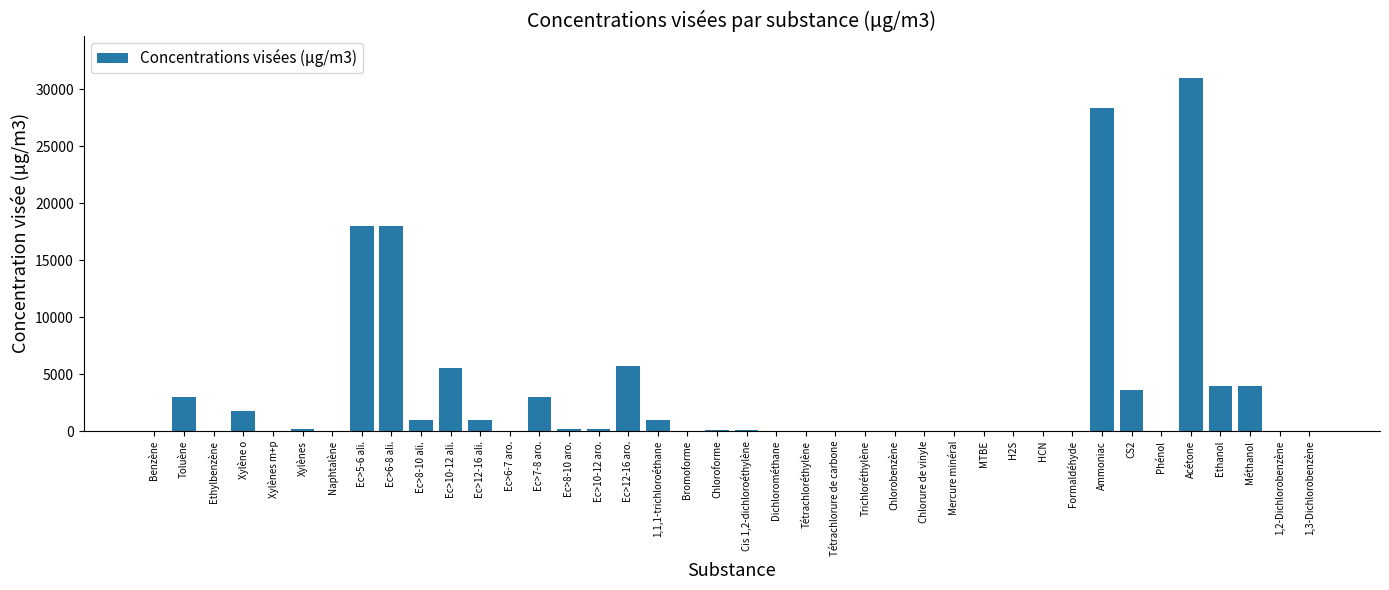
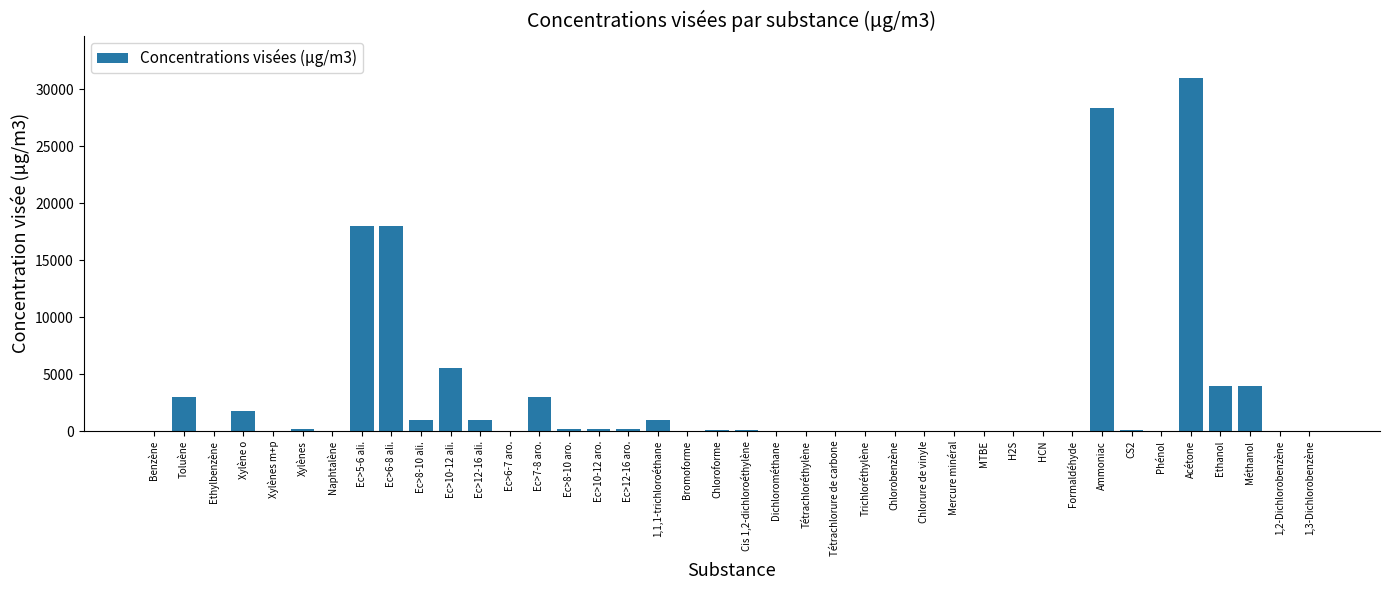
  {
    "Toluène": 3000,
    "Xylène o": 1800,
    "Ec>5-6 ali.": 18000,
    "Ec>6-8 ali.": 18000,
    "Ec>8-10 ali.": 1000,
    "Ec>10-12 ali.": 5500,
    "Ec>12-16 ali.": 1000,
    "Ec>7-8 aro.": 3000,
-   "Ec>12-16 aro.": 5700,
+   "Ec>12-16 aro.": 200,
    "1,1,1-trichloroéthane": 1000,
    "Ammoniac": 28400,
-   "CS2": 3600,
+   "CS2": 100,
    "Acétone": 31000,
    "Ethanol": 4000,
    "Méthanol": 4000
  }
